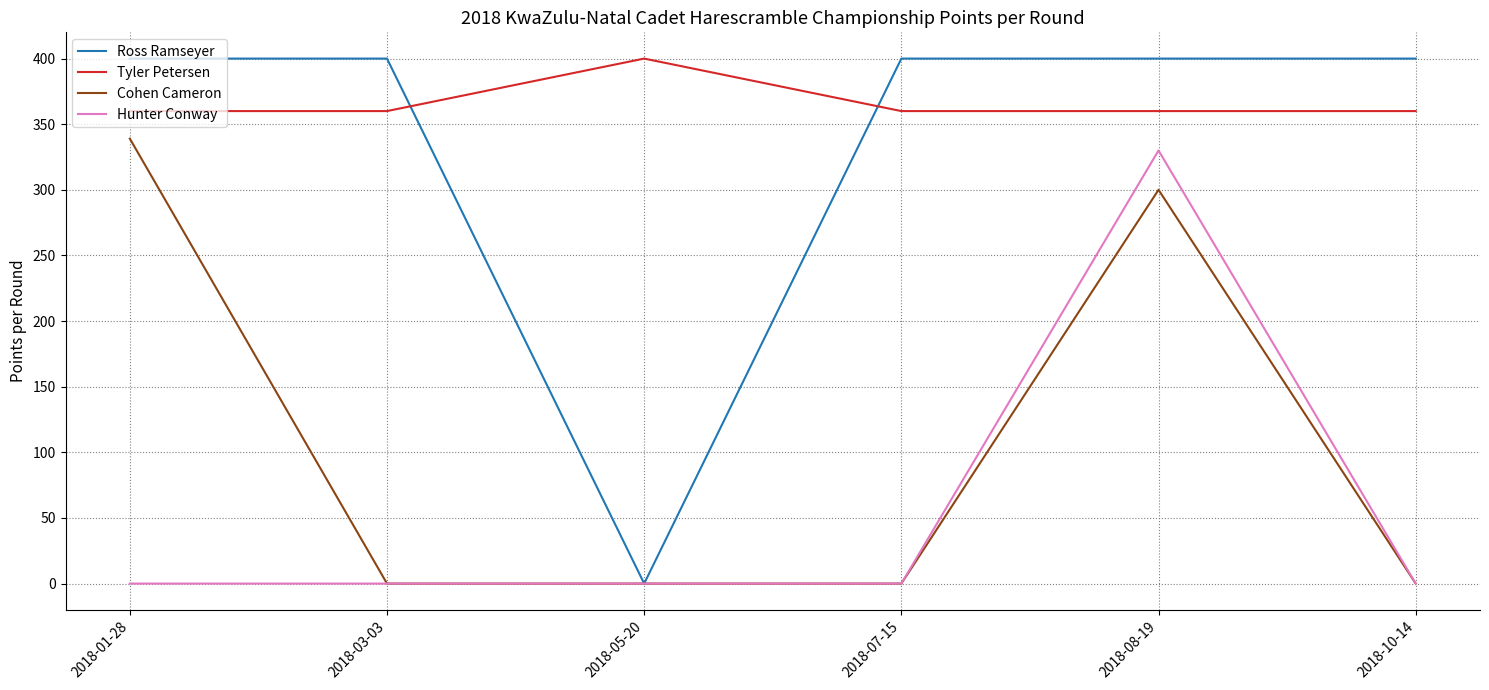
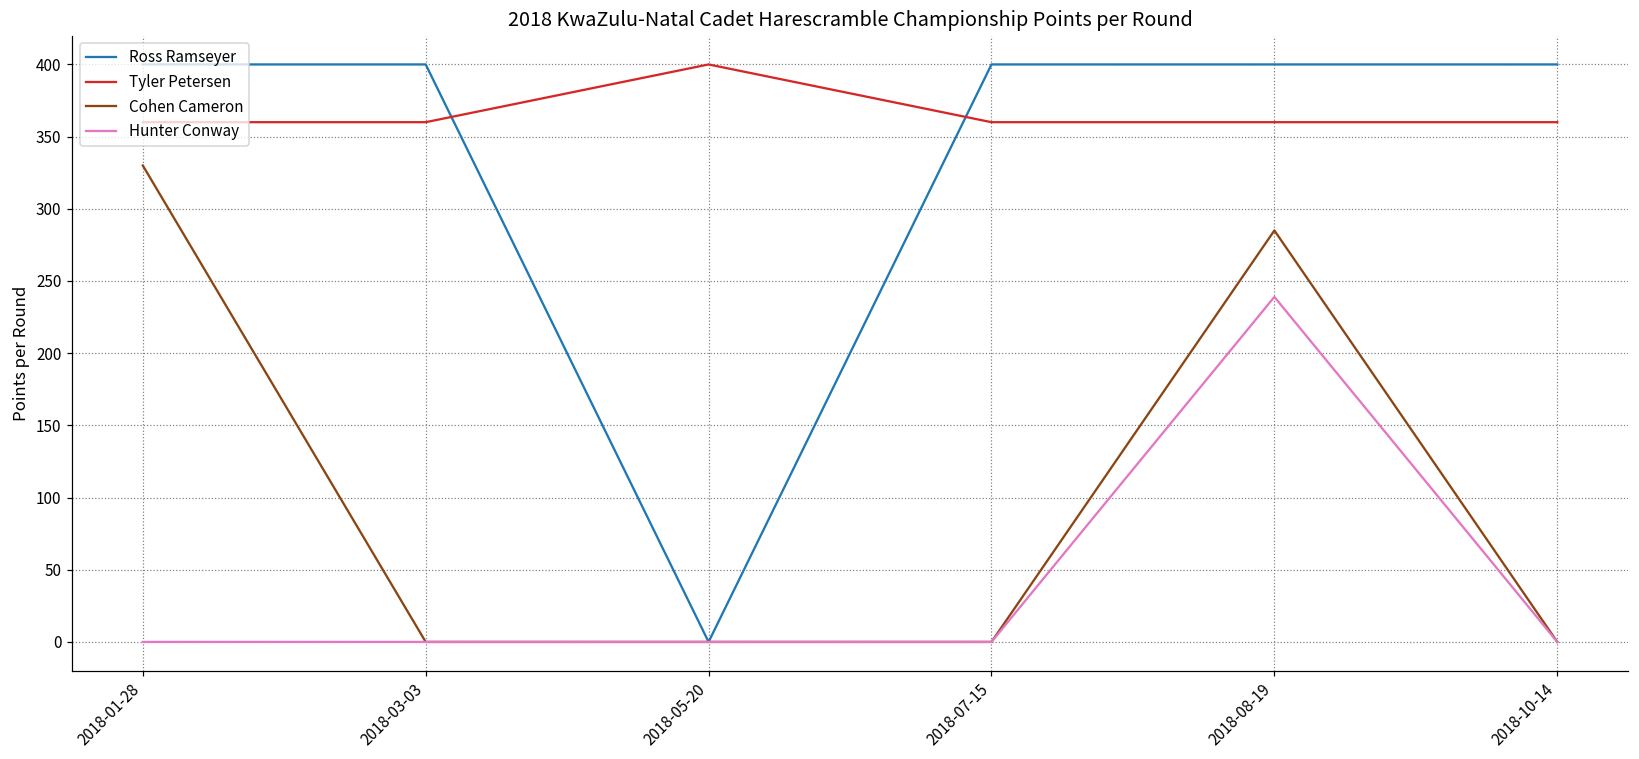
  {
    "Ross Ramseyer": {
      "2018-03-03": 400,
      "2018-07-15": 400,
      "2018-08-19": 400,
      "2018-10-14": 400
    },
    "Tyler Petersen": {
      "2018-03-03": 360,
      "2018-05-20": 400,
      "2018-07-15": 360,
      "2018-08-19": 360,
      "2018-10-14": 360
    },
    "Cohen Cameron": {
-     "2018-01-28": 339,
-     "2018-08-19": 300
+     "2018-01-28": 330,
+     "2018-08-19": 285
    },
    "Hunter Conway": {
      "2018-01-28": 0,
-     "2018-08-19": 330
+     "2018-08-19": 239
    }
  }
